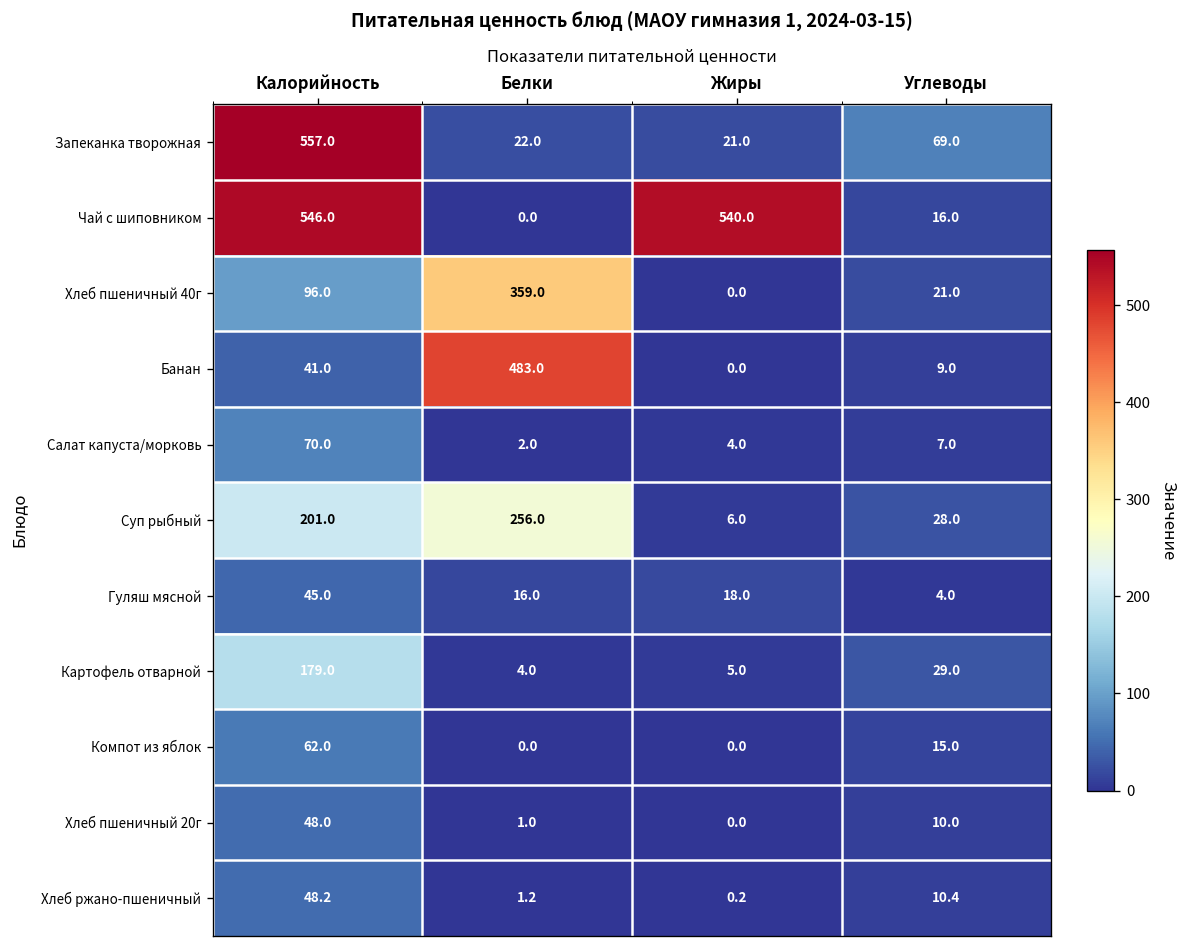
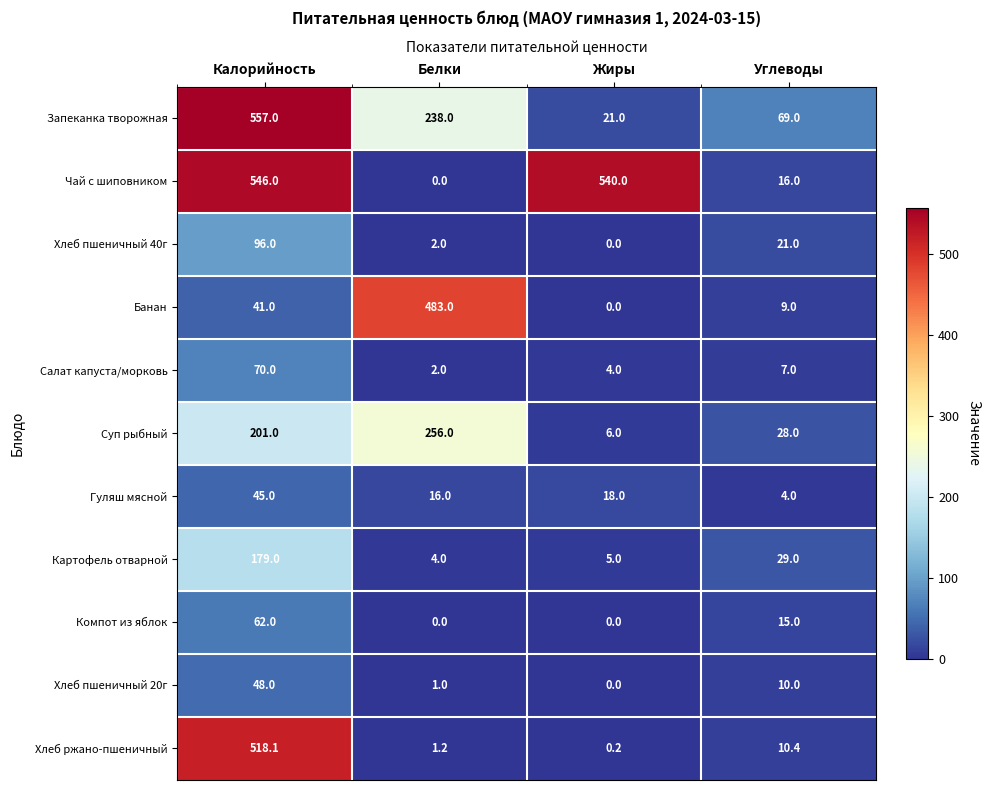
  {
    "Запеканка творожная": {
      "Калорийность": 557.0,
-     "Белки": 22.0,
+     "Белки": 238.0,
      "Жиры": 21.0,
      "Углеводы": 69.0
    },
    "Чай с шиповником": {
      "Калорийность": 546.0,
      "Белки": 0.0,
      "Жиры": 540.0,
      "Углеводы": 16.0
    },
    "Хлеб пшеничный 40г": {
      "Калорийность": 96.0,
-     "Белки": 359.0,
+     "Белки": 2.0,
      "Жиры": 0.0,
      "Углеводы": 21.0
    },
    "Банан": {
      "Калорийность": 41.0,
      "Белки": 483.0,
      "Жиры": 0.0,
      "Углеводы": 9.0
    },
    "Салат капуста/морковь": {
      "Калорийность": 70.0,
      "Белки": 2.0,
      "Жиры": 4.0,
      "Углеводы": 7.0
    },
    "Суп рыбный": {
      "Калорийность": 201.0,
      "Белки": 256.0,
      "Жиры": 6.0,
      "Углеводы": 28.0
    },
    "Гуляш мясной": {
      "Калорийность": 45.0,
      "Белки": 16.0,
      "Жиры": 18.0,
      "Углеводы": 4.0
    },
    "Картофель отварной": {
      "Калорийность": 179.0,
      "Белки": 4.0,
      "Жиры": 5.0,
      "Углеводы": 29.0
    },
    "Компот из яблок": {
      "Калорийность": 62.0,
      "Белки": 0.0,
      "Жиры": 0.0,
      "Углеводы": 15.0
    },
    "Хлеб пшеничный 20г": {
      "Калорийность": 48.0,
      "Белки": 1.0,
      "Жиры": 0.0,
      "Углеводы": 10.0
    },
    "Хлеб ржано-пшеничный": {
-     "Калорийность": 48.2,
+     "Калорийность": 518.1,
      "Белки": 1.2,
      "Жиры": 0.2,
      "Углеводы": 10.4
    }
  }
